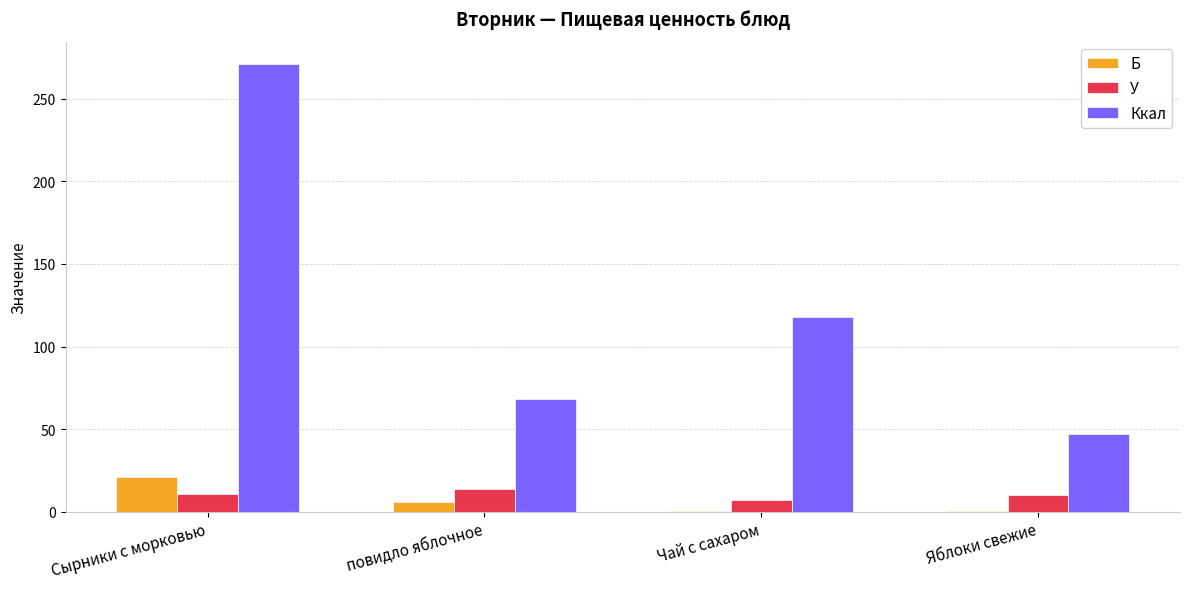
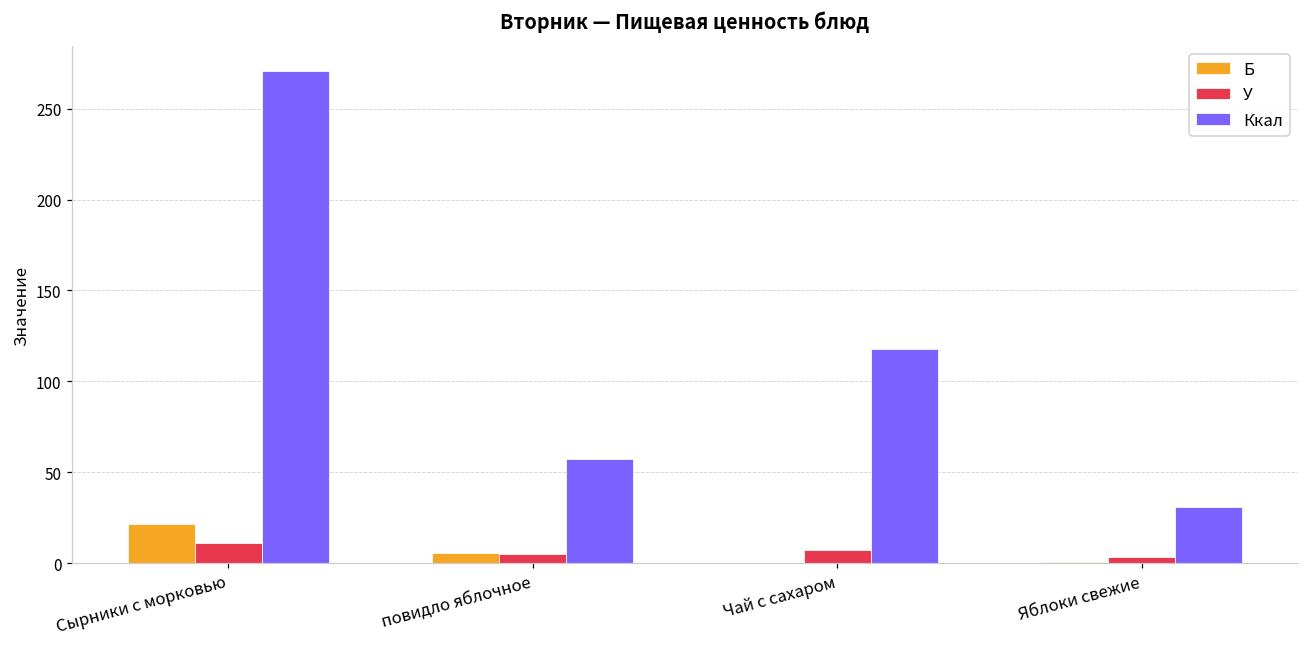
  {
    "Б": {
      "Сырники с морковью": 21,
      "повидло яблочное": 6
    },
    "У": {
      "Сырники с морковью": 11,
-     "повидло яблочное": 14,
+     "повидло яблочное": 5,
      "Чай с сахаром": 7,
-     "Яблоки свежие": 10
+     "Яблоки свежие": 3
    },
    "Ккал": {
      "Сырники с морковью": 271,
-     "повидло яблочное": 68,
+     "повидло яблочное": 57,
      "Чай с сахаром": 118,
-     "Яблоки свежие": 47
+     "Яблоки свежие": 31
    }
  }
